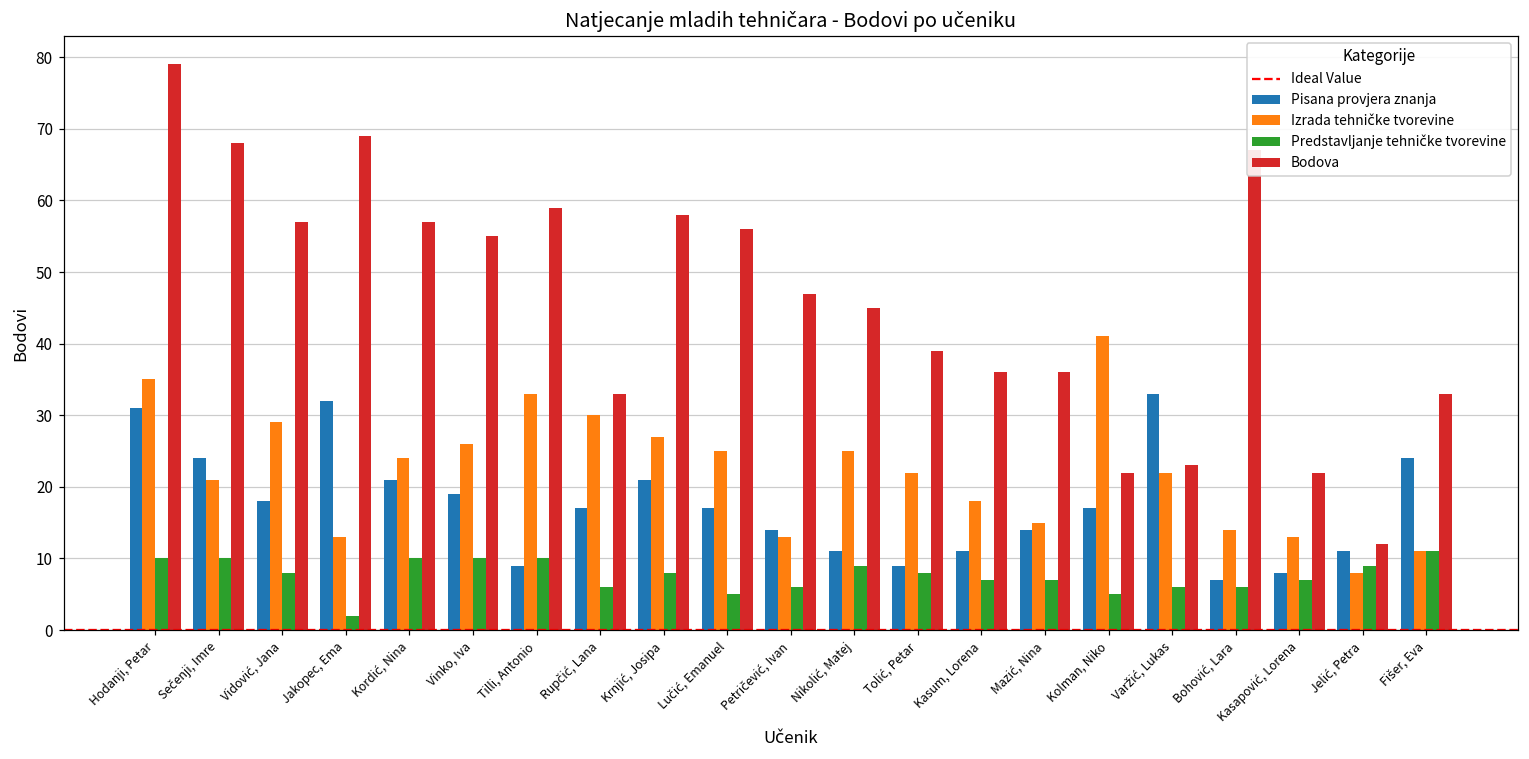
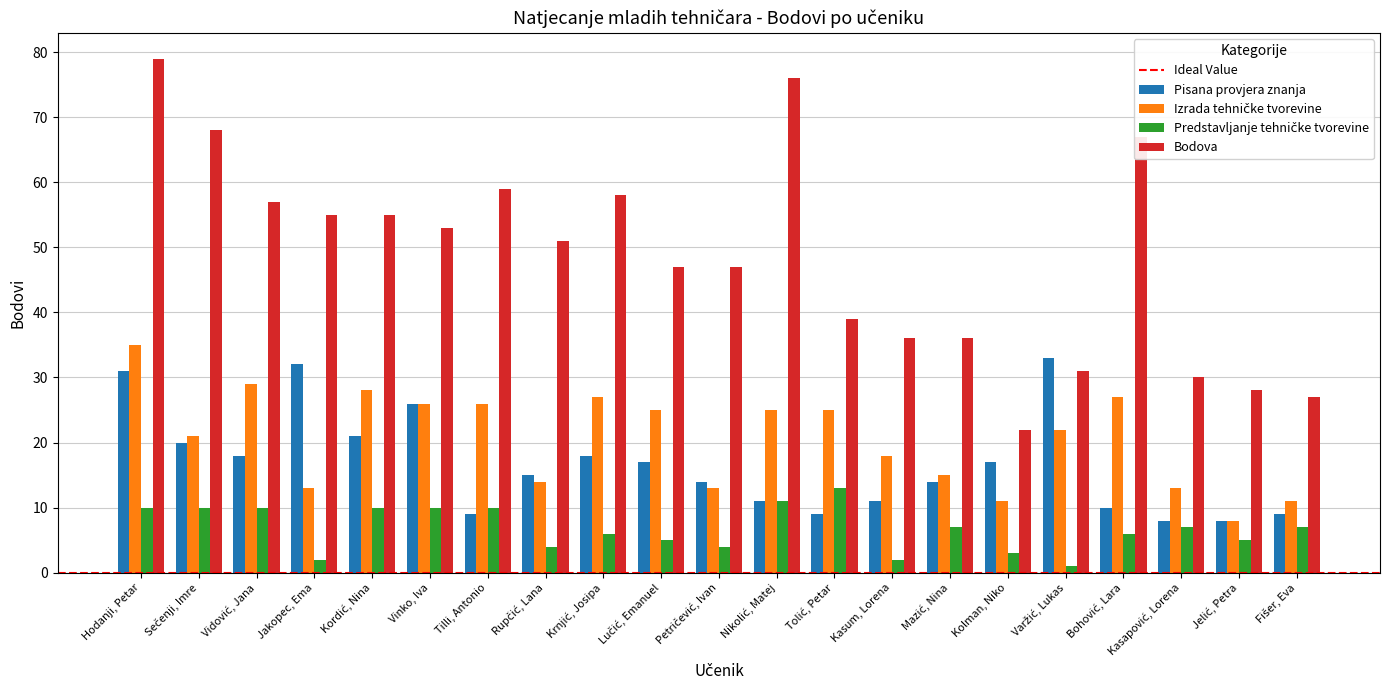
  {
    "Pisana provjera znanja": {
      "Hodanji, Petar": 31,
-     "Sečenji, Imre": 24,
+     "Sečenji, Imre": 20,
      "Vidović, Jana": 18,
      "Jakopec, Ema": 32,
      "Kordić, Nina": 21,
-     "Vinko, Iva": 19,
+     "Vinko, Iva": 26,
      "Tilli, Antonio": 9,
-     "Rupčić, Lana": 17,
-     "Krnjić, Josipa": 21,
+     "Rupčić, Lana": 15,
+     "Krnjić, Josipa": 18,
      "Lučić, Emanuel": 17,
      "Petričević, Ivan": 14,
      "Nikolić, Matej": 11,
      "Tolić, Petar": 9,
      "Kasum, Lorena": 11,
      "Mazić, Nina": 14,
      "Kolman, Niko": 17,
      "Varžić, Lukas": 33,
-     "Bohović, Lara": 7,
+     "Bohović, Lara": 10,
      "Kasapović, Lorena": 8,
-     "Jelić, Petra": 11,
-     "Fišer, Eva": 24
+     "Jelić, Petra": 8,
+     "Fišer, Eva": 9
    },
    "Izrada tehničke tvorevine": {
      "Hodanji, Petar": 35,
      "Sečenji, Imre": 21,
      "Vidović, Jana": 29,
      "Jakopec, Ema": 13,
-     "Kordić, Nina": 24,
+     "Kordić, Nina": 28,
      "Vinko, Iva": 26,
-     "Tilli, Antonio": 33,
-     "Rupčić, Lana": 30,
+     "Tilli, Antonio": 26,
+     "Rupčić, Lana": 14,
      "Krnjić, Josipa": 27,
      "Lučić, Emanuel": 25,
      "Petričević, Ivan": 13,
      "Nikolić, Matej": 25,
-     "Tolić, Petar": 22,
+     "Tolić, Petar": 25,
      "Kasum, Lorena": 18,
      "Mazić, Nina": 15,
-     "Kolman, Niko": 41,
+     "Kolman, Niko": 11,
      "Varžić, Lukas": 22,
-     "Bohović, Lara": 14,
+     "Bohović, Lara": 27,
      "Kasapović, Lorena": 13,
      "Jelić, Petra": 8,
      "Fišer, Eva": 11
    },
    "Predstavljanje tehničke tvorevine": {
      "Hodanji, Petar": 10,
      "Sečenji, Imre": 10,
-     "Vidović, Jana": 8,
+     "Vidović, Jana": 10,
      "Jakopec, Ema": 2,
      "Kordić, Nina": 10,
      "Vinko, Iva": 10,
      "Tilli, Antonio": 10,
-     "Rupčić, Lana": 6,
-     "Krnjić, Josipa": 8,
+     "Rupčić, Lana": 4,
+     "Krnjić, Josipa": 6,
      "Lučić, Emanuel": 5,
-     "Petričević, Ivan": 6,
-     "Nikolić, Matej": 9,
-     "Tolić, Petar": 8,
-     "Kasum, Lorena": 7,
+     "Petričević, Ivan": 4,
+     "Nikolić, Matej": 11,
+     "Tolić, Petar": 13,
+     "Kasum, Lorena": 2,
      "Mazić, Nina": 7,
-     "Kolman, Niko": 5,
-     "Varžić, Lukas": 6,
+     "Kolman, Niko": 3,
+     "Varžić, Lukas": 1,
      "Bohović, Lara": 6,
      "Kasapović, Lorena": 7,
-     "Jelić, Petra": 9,
-     "Fišer, Eva": 11
+     "Jelić, Petra": 5,
+     "Fišer, Eva": 7
    },
    "Bodova": {
      "Hodanji, Petar": 79,
      "Sečenji, Imre": 68,
      "Vidović, Jana": 57,
-     "Jakopec, Ema": 69,
-     "Kordić, Nina": 57,
-     "Vinko, Iva": 55,
+     "Jakopec, Ema": 55,
+     "Kordić, Nina": 55,
+     "Vinko, Iva": 53,
      "Tilli, Antonio": 59,
-     "Rupčić, Lana": 33,
+     "Rupčić, Lana": 51,
      "Krnjić, Josipa": 58,
-     "Lučić, Emanuel": 56,
+     "Lučić, Emanuel": 47,
      "Petričević, Ivan": 47,
-     "Nikolić, Matej": 45,
+     "Nikolić, Matej": 76,
      "Tolić, Petar": 39,
      "Kasum, Lorena": 36,
      "Mazić, Nina": 36,
      "Kolman, Niko": 22,
-     "Varžić, Lukas": 23,
-     "Kasapović, Lorena": 22,
-     "Jelić, Petra": 12,
-     "Fišer, Eva": 33
+     "Varžić, Lukas": 31,
+     "Kasapović, Lorena": 30,
+     "Jelić, Petra": 28,
+     "Fišer, Eva": 27
    }
  }
